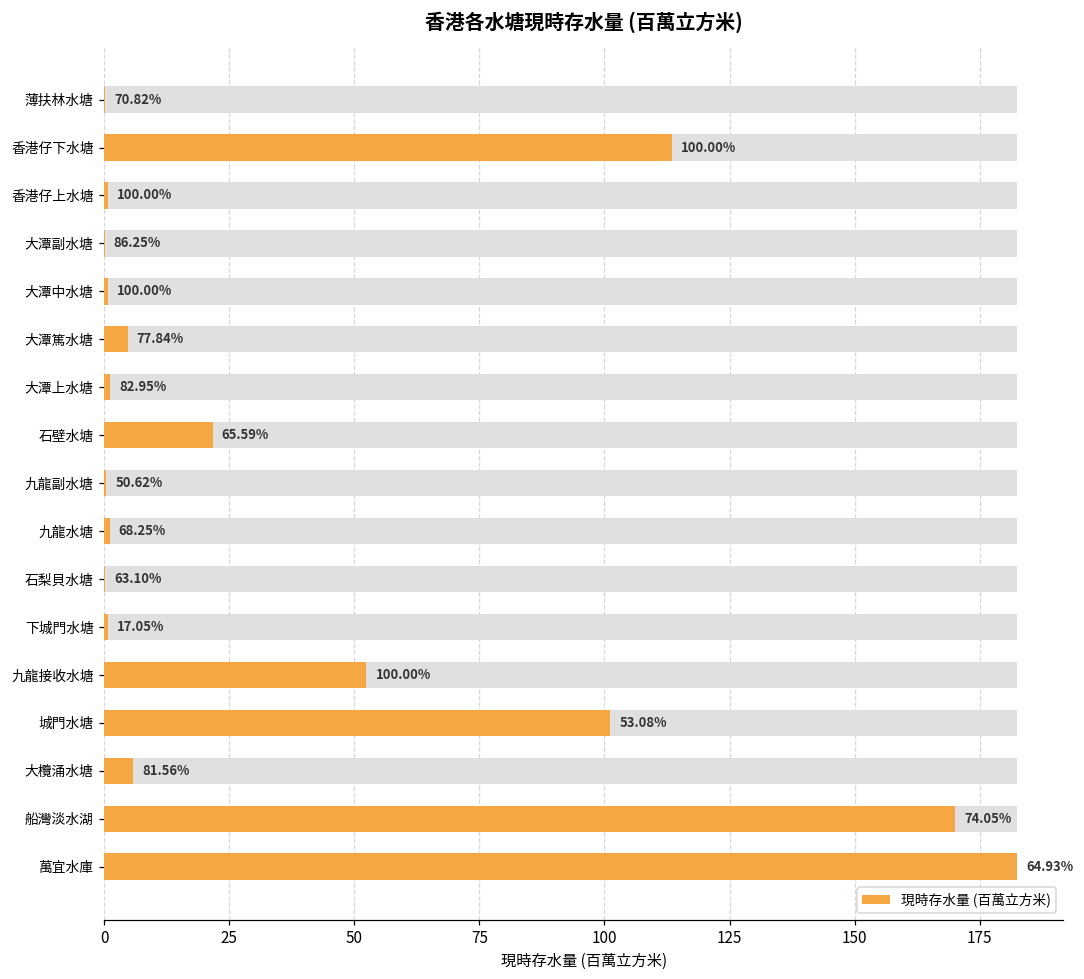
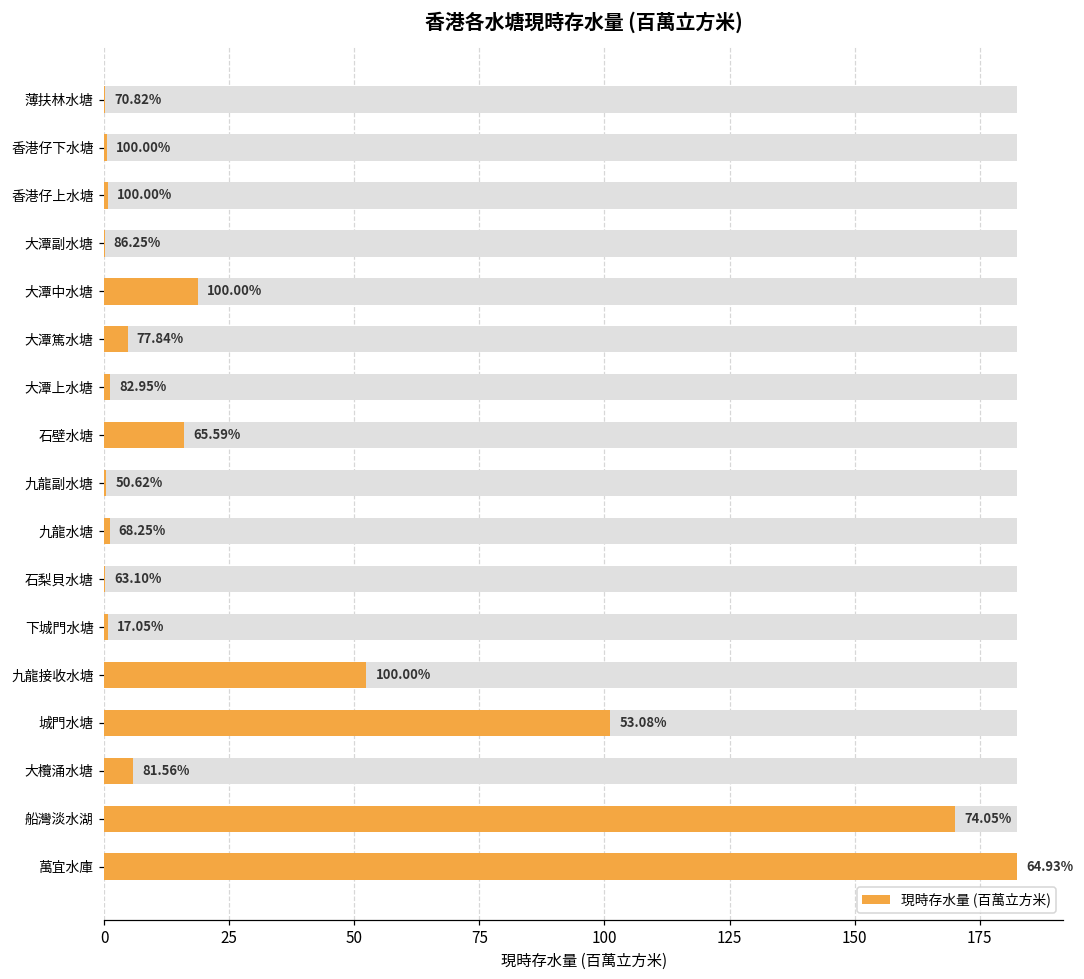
  {
    "現時存水量 (百萬立方米)": {
-     "香港仔下水塘": 113,
-     "大潭中水塘": 1,
-     "石壁水塘": 22
+     "香港仔下水塘": 0,
+     "大潭中水塘": 19,
+     "石壁水塘": 16
    }
  }
